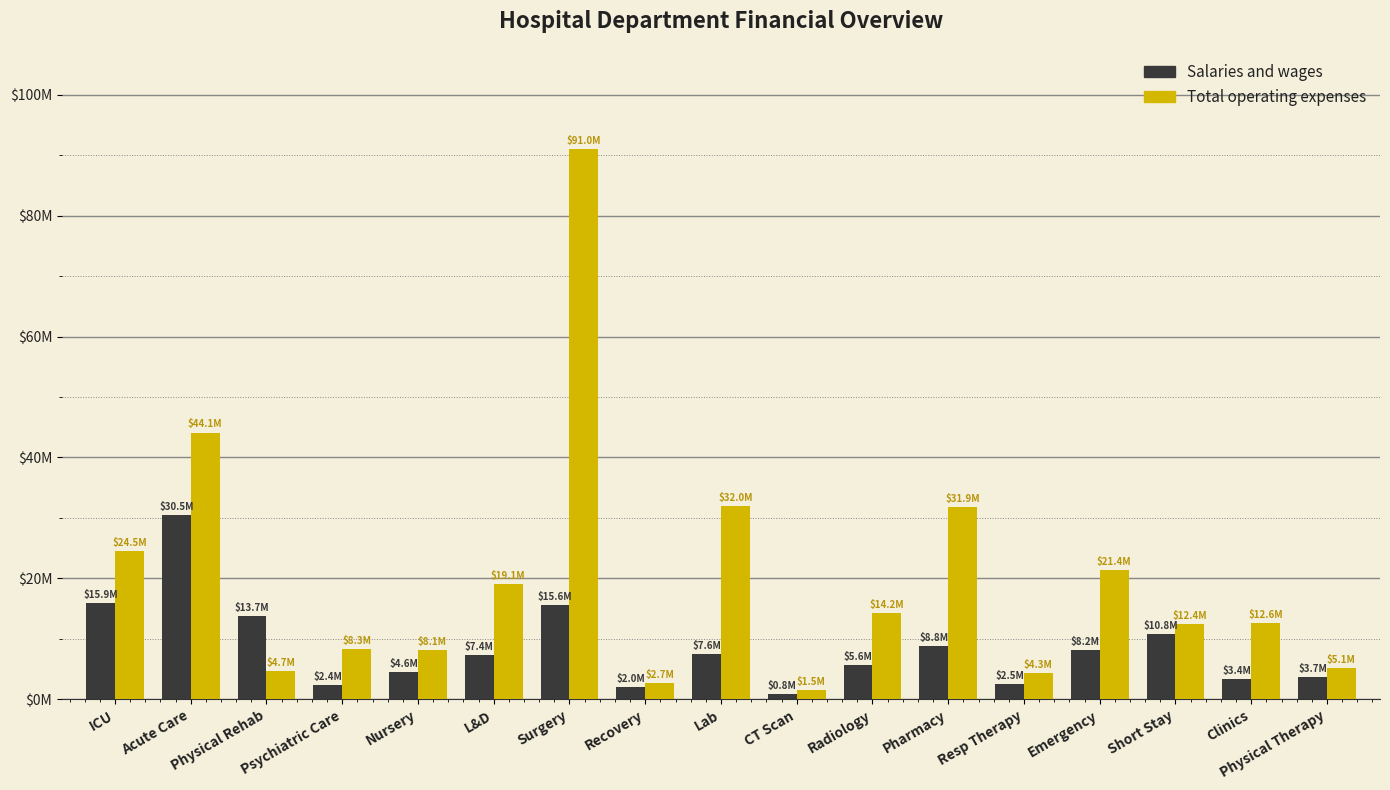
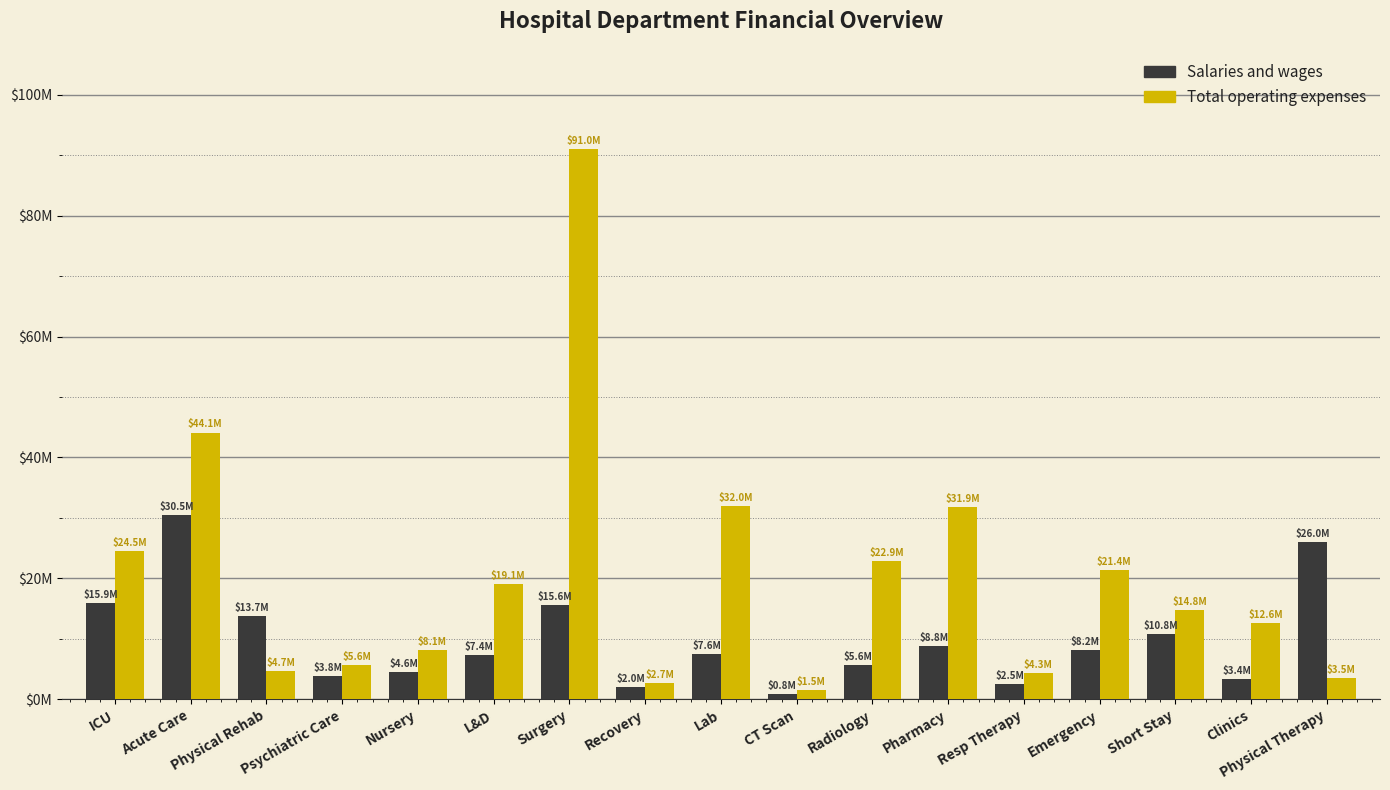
  {
    "Salaries and wages": {
      "ICU": "$15.9M",
      "Acute Care": "$30.5M",
      "Physical Rehab": "$13.7M",
-     "Psychiatric Care": "$2.4M",
+     "Psychiatric Care": "$3.8M",
      "Nursery": "$4.6M",
      "L&D": "$7.4M",
      "Surgery": "$15.6M",
      "Recovery": "$2.0M",
      "Lab": "$7.6M",
      "CT Scan": "$0.8M",
      "Radiology": "$5.6M",
      "Pharmacy": "$8.8M",
      "Resp Therapy": "$2.5M",
      "Emergency": "$8.2M",
      "Short Stay": "$10.8M",
      "Clinics": "$3.4M",
-     "Physical Therapy": "$3.7M"
+     "Physical Therapy": "$26.0M"
    },
    "Total operating expenses": {
      "ICU": "$24.5M",
      "Acute Care": "$44.1M",
      "Physical Rehab": "$4.7M",
-     "Psychiatric Care": "$8.3M",
+     "Psychiatric Care": "$5.6M",
      "Nursery": "$8.1M",
      "L&D": "$19.1M",
      "Surgery": "$91.0M",
      "Recovery": "$2.7M",
      "Lab": "$32.0M",
      "CT Scan": "$1.5M",
-     "Radiology": "$14.2M",
+     "Radiology": "$22.9M",
      "Pharmacy": "$31.9M",
      "Resp Therapy": "$4.3M",
      "Emergency": "$21.4M",
-     "Short Stay": "$12.4M",
+     "Short Stay": "$14.8M",
      "Clinics": "$12.6M",
-     "Physical Therapy": "$5.1M"
+     "Physical Therapy": "$3.5M"
    }
  }
